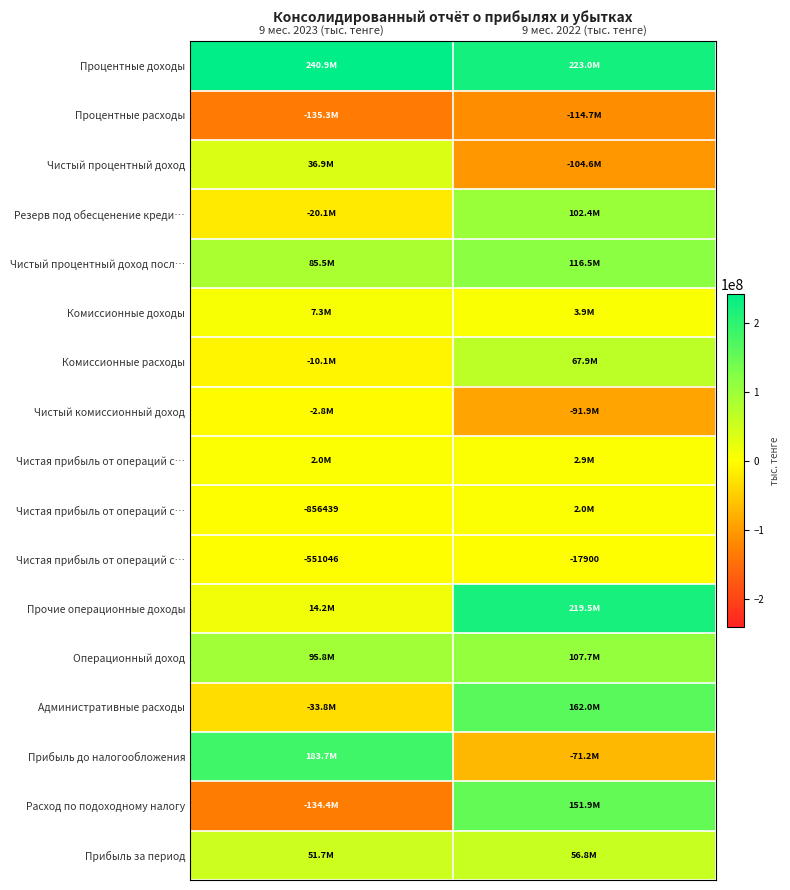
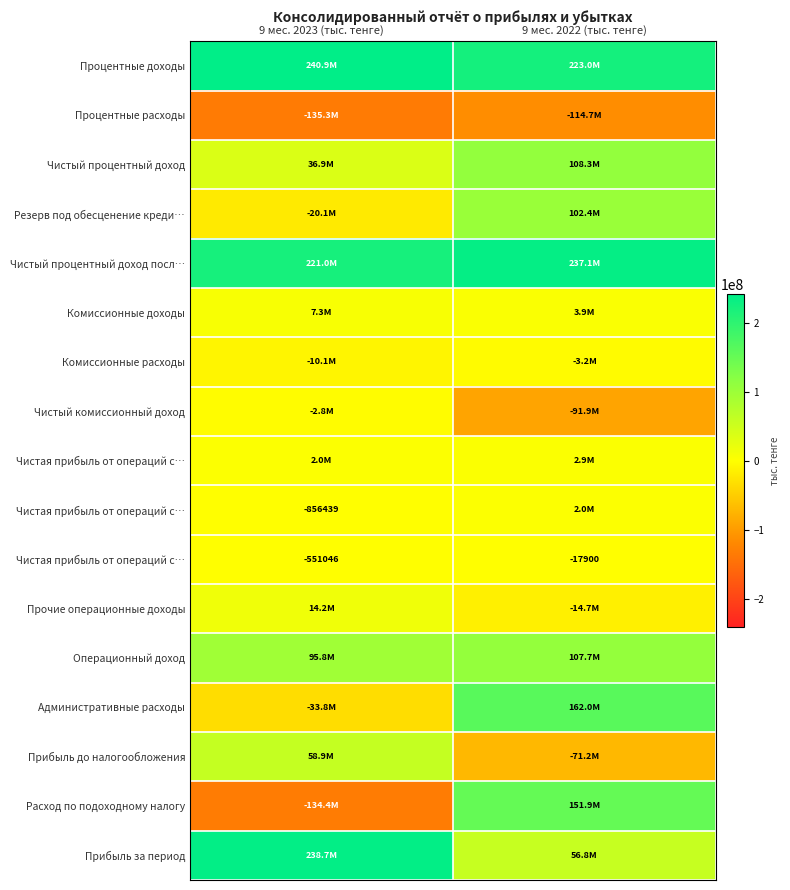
  {
    "Процентные доходы": {
      "9 мес. 2023 (тыс. тенге)": "240.9M",
      "9 мес. 2022 (тыс. тенге)": "223.0M"
    },
    "Процентные расходы": {
      "9 мес. 2023 (тыс. тенге)": "-135.3M",
      "9 мес. 2022 (тыс. тенге)": "-114.7M"
    },
    "Чистый процентный доход": {
      "9 мес. 2023 (тыс. тенге)": "36.9M",
-     "9 мес. 2022 (тыс. тенге)": "-104.6M"
+     "9 мес. 2022 (тыс. тенге)": "108.3M"
    },
    "Резерв под обесценение креди…": {
      "9 мес. 2023 (тыс. тенге)": "-20.1M",
      "9 мес. 2022 (тыс. тенге)": "102.4M"
    },
    "Чистый процентный доход посл…": {
-     "9 мес. 2023 (тыс. тенге)": "85.5M",
-     "9 мес. 2022 (тыс. тенге)": "116.5M"
+     "9 мес. 2023 (тыс. тенге)": "221.0M",
+     "9 мес. 2022 (тыс. тенге)": "237.1M"
    },
    "Комиссионные доходы": {
      "9 мес. 2023 (тыс. тенге)": "7.3M",
      "9 мес. 2022 (тыс. тенге)": "3.9M"
    },
    "Комиссионные расходы": {
      "9 мес. 2023 (тыс. тенге)": "-10.1M",
-     "9 мес. 2022 (тыс. тенге)": "67.9M"
+     "9 мес. 2022 (тыс. тенге)": "-3.2M"
    },
    "Чистый комиссионный доход": {
      "9 мес. 2023 (тыс. тенге)": "-2.8M",
      "9 мес. 2022 (тыс. тенге)": "-91.9M"
    },
    "Прочие операционные доходы": {
      "9 мес. 2023 (тыс. тенге)": "14.2M",
-     "9 мес. 2022 (тыс. тенге)": "219.5M"
+     "9 мес. 2022 (тыс. тенге)": "-14.7M"
    },
    "Операционный доход": {
      "9 мес. 2023 (тыс. тенге)": "95.8M",
      "9 мес. 2022 (тыс. тенге)": "107.7M"
    },
    "Административные расходы": {
      "9 мес. 2023 (тыс. тенге)": "-33.8M",
      "9 мес. 2022 (тыс. тенге)": "162.0M"
    },
    "Прибыль до налогообложения": {
-     "9 мес. 2023 (тыс. тенге)": "183.7M",
+     "9 мес. 2023 (тыс. тенге)": "58.9M",
      "9 мес. 2022 (тыс. тенге)": "-71.2M"
    },
    "Расход по подоходному налогу": {
      "9 мес. 2023 (тыс. тенге)": "-134.4M",
      "9 мес. 2022 (тыс. тенге)": "151.9M"
    },
    "Прибыль за период": {
-     "9 мес. 2023 (тыс. тенге)": "51.7M",
+     "9 мес. 2023 (тыс. тенге)": "238.7M",
      "9 мес. 2022 (тыс. тенге)": "56.8M"
    }
  }
